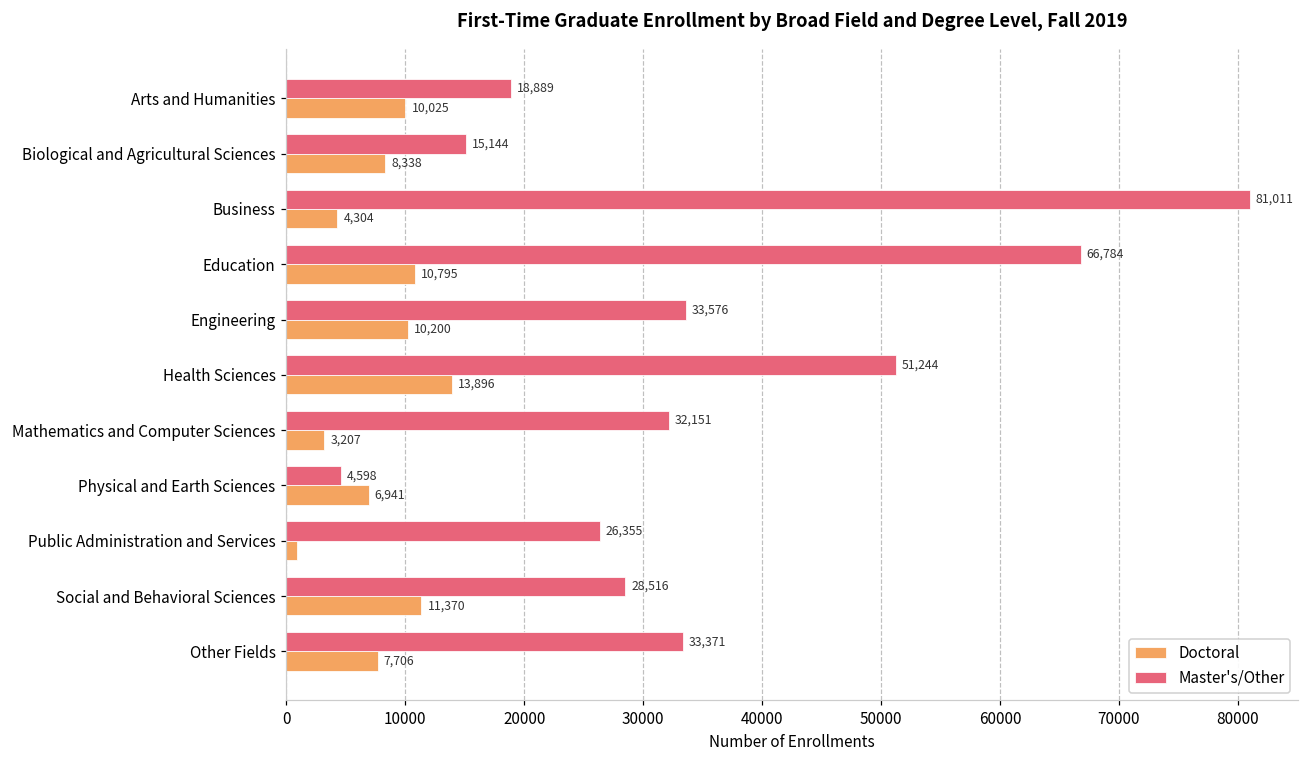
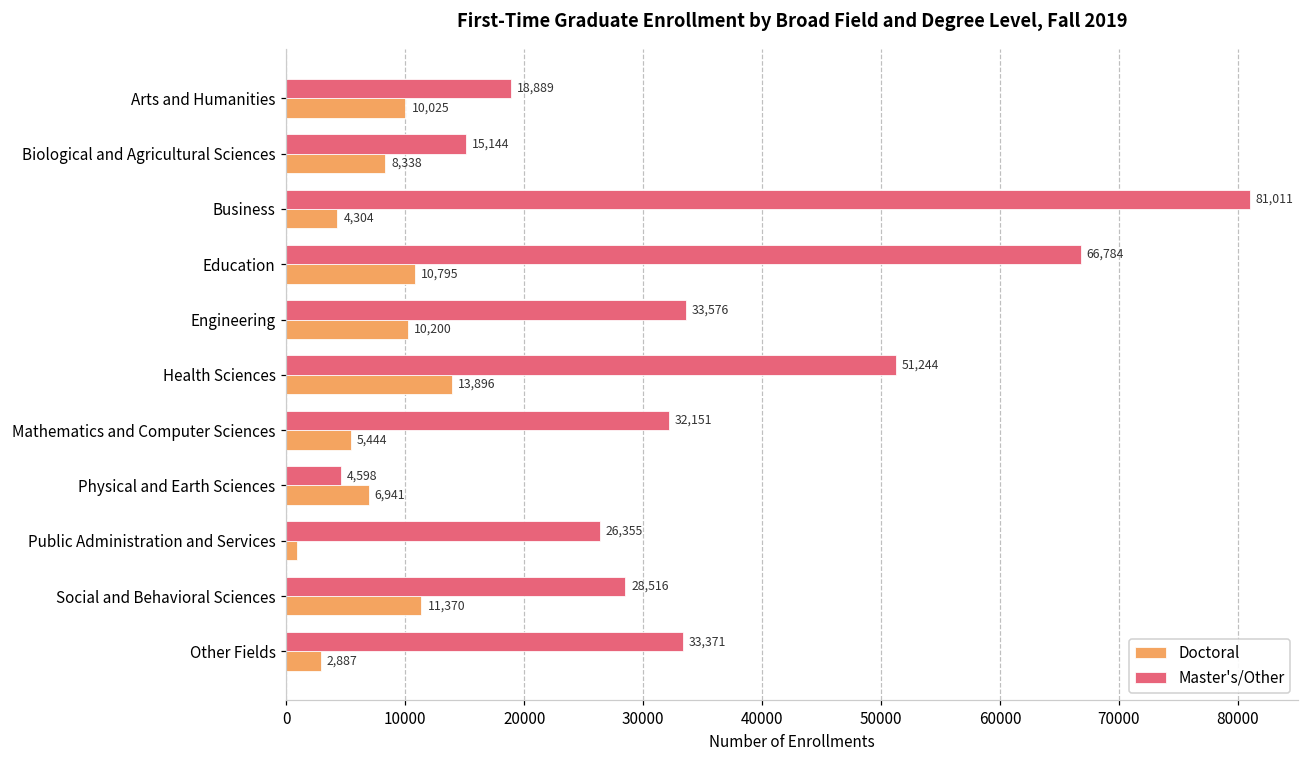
  {
    "Doctoral": {
      "Biological and Agricultural Sciences": "8,338",
      "Business": "4,304",
      "Education": "10,795",
      "Engineering": "10,200",
      "Health Sciences": "13,896",
-     "Mathematics and Computer Sciences": "3,207",
+     "Mathematics and Computer Sciences": "5,444",
      "Physical and Earth Sciences": "6,941",
      "Social and Behavioral Sciences": "11,370",
-     "Other Fields": "7,706"
+     "Other Fields": "2,887"
    },
    "Master's/Other": {
      "Arts and Humanities": "18,889",
      "Biological and Agricultural Sciences": "15,144",
      "Business": "81,011",
      "Education": "66,784",
      "Engineering": "33,576",
      "Mathematics and Computer Sciences": "32,151",
      "Physical and Earth Sciences": "4,598",
      "Public Administration and Services": "26,355",
      "Social and Behavioral Sciences": "28,516",
      "Other Fields": "33,371"
    }
  }
